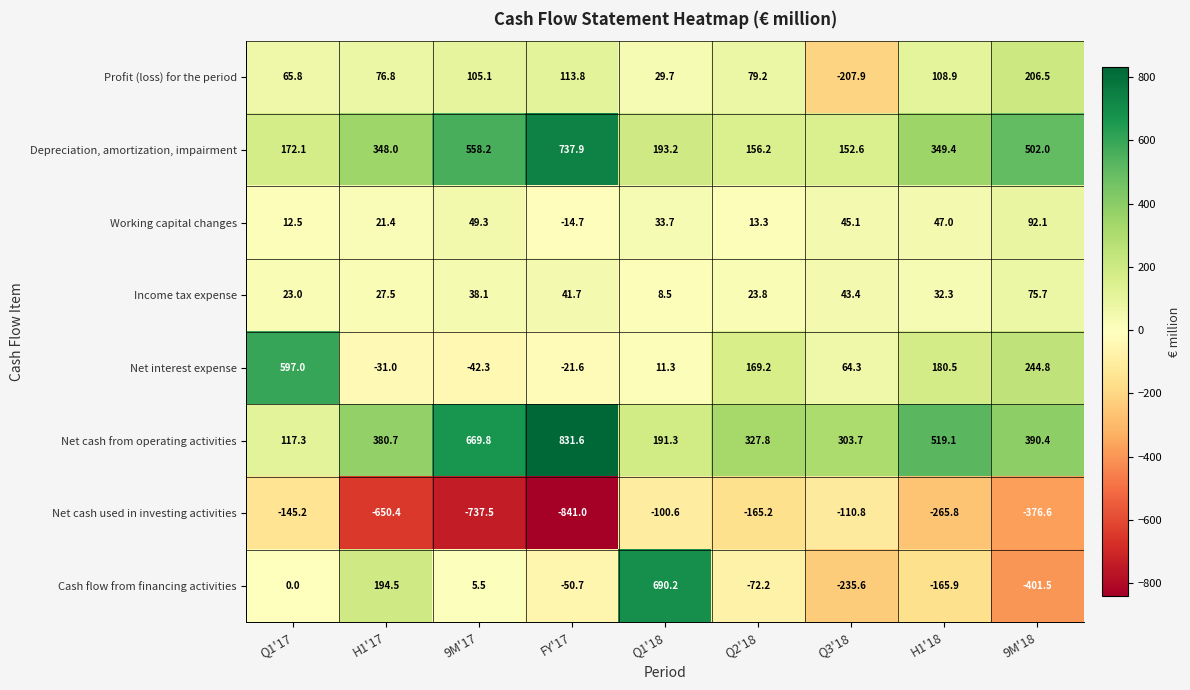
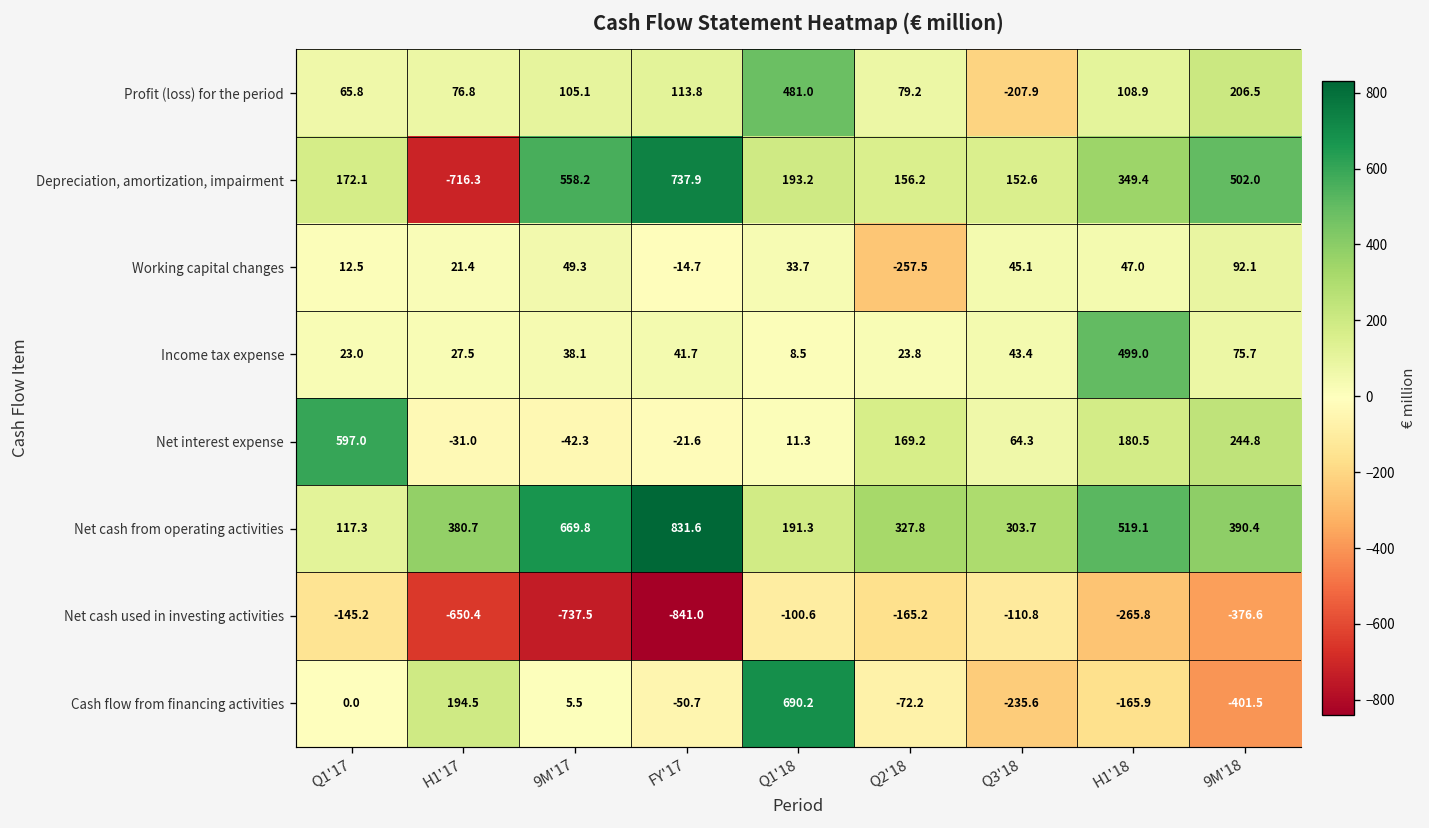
  {
    "Profit (loss) for the period": {
      "Q1'17": 65.8,
      "H1'17": 76.8,
      "9M'17": 105.1,
      "FY'17": 113.8,
-     "Q1'18": 29.7,
+     "Q1'18": 481.0,
      "Q2'18": 79.2,
      "Q3'18": -207.9,
      "H1'18": 108.9,
      "9M'18": 206.5
    },
    "Depreciation, amortization, impairment": {
      "Q1'17": 172.1,
-     "H1'17": 348.0,
+     "H1'17": -716.3,
      "9M'17": 558.2,
      "FY'17": 737.9,
      "Q1'18": 193.2,
      "Q2'18": 156.2,
      "Q3'18": 152.6,
      "H1'18": 349.4,
      "9M'18": 502.0
    },
    "Working capital changes": {
      "Q1'17": 12.5,
      "H1'17": 21.4,
      "9M'17": 49.3,
      "FY'17": -14.7,
      "Q1'18": 33.7,
-     "Q2'18": 13.3,
+     "Q2'18": -257.5,
      "Q3'18": 45.1,
      "H1'18": 47.0,
      "9M'18": 92.1
    },
    "Income tax expense": {
      "Q1'17": 23.0,
      "H1'17": 27.5,
      "9M'17": 38.1,
      "FY'17": 41.7,
      "Q1'18": 8.5,
      "Q2'18": 23.8,
      "Q3'18": 43.4,
-     "H1'18": 32.3,
+     "H1'18": 499.0,
      "9M'18": 75.7
    },
    "Net interest expense": {
      "Q1'17": 597.0,
      "H1'17": -31.0,
      "9M'17": -42.3,
      "FY'17": -21.6,
      "Q1'18": 11.3,
      "Q2'18": 169.2,
      "Q3'18": 64.3,
      "H1'18": 180.5,
      "9M'18": 244.8
    },
    "Net cash from operating activities": {
      "Q1'17": 117.3,
      "H1'17": 380.7,
      "9M'17": 669.8,
      "FY'17": 831.6,
      "Q1'18": 191.3,
      "Q2'18": 327.8,
      "Q3'18": 303.7,
      "H1'18": 519.1,
      "9M'18": 390.4
    },
    "Net cash used in investing activities": {
      "Q1'17": -145.2,
      "H1'17": -650.4,
      "9M'17": -737.5,
      "FY'17": -841.0,
      "Q1'18": -100.6,
      "Q2'18": -165.2,
      "Q3'18": -110.8,
      "H1'18": -265.8,
      "9M'18": -376.6
    },
    "Cash flow from financing activities": {
      "Q1'17": 0.0,
      "H1'17": 194.5,
      "9M'17": 5.5,
      "FY'17": -50.7,
      "Q1'18": 690.2,
      "Q2'18": -72.2,
      "Q3'18": -235.6,
      "H1'18": -165.9,
      "9M'18": -401.5
    }
  }
